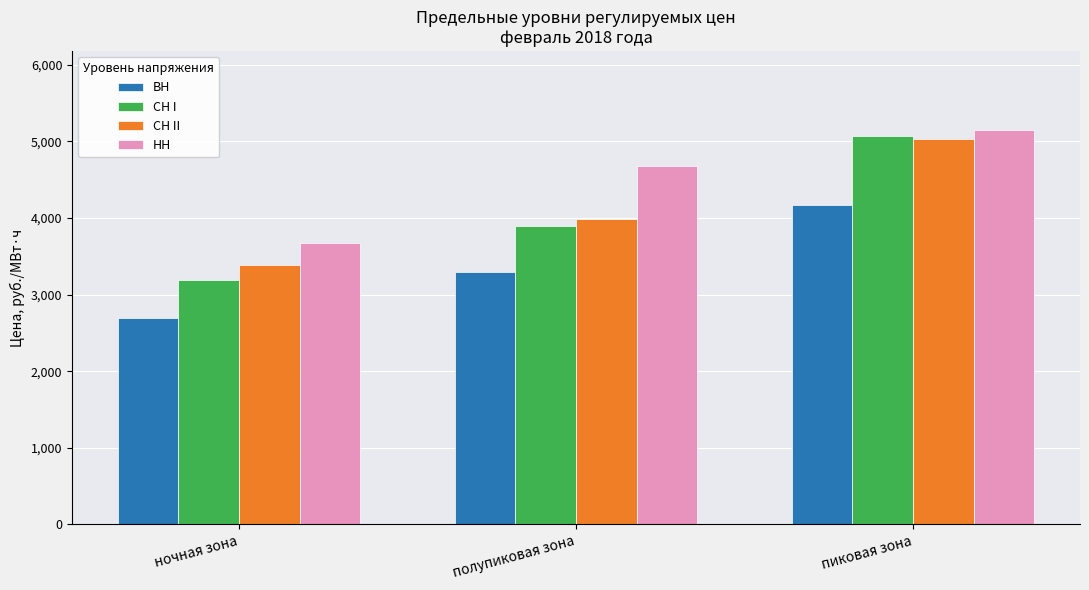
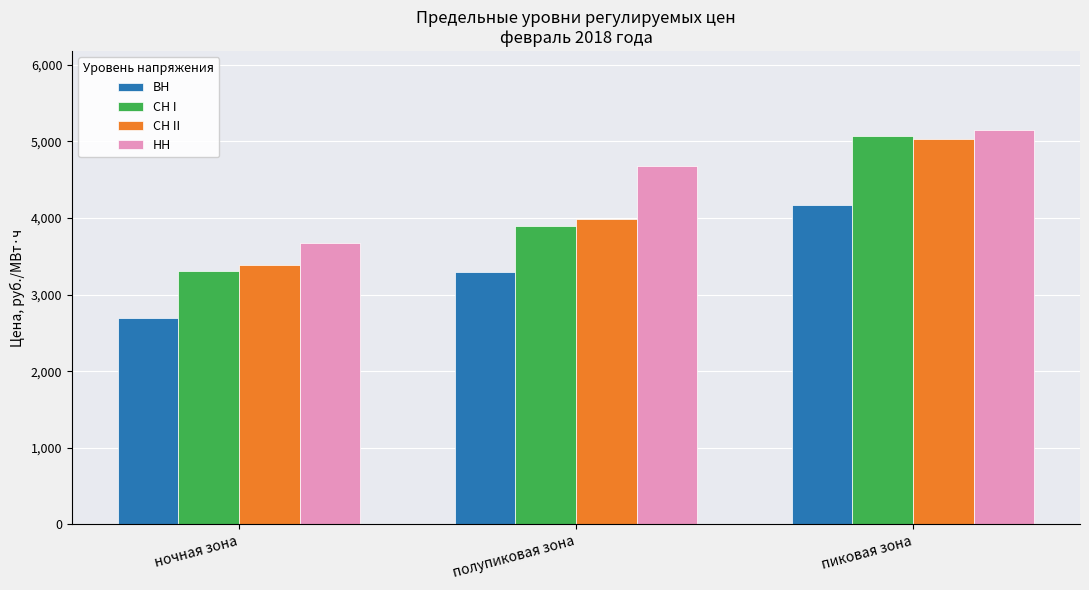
  {
    "ВН": {
      "ночная зона": "2,700",
      "полупиковая зона": "3,300",
      "пиковая зона": "4,200"
    },
    "СН I": {
-     "ночная зона": "3,200",
+     "ночная зона": "3,300",
      "полупиковая зона": "3,900",
      "пиковая зона": "5,100"
    },
    "СН II": {
      "ночная зона": "3,400",
      "полупиковая зона": "4,000",
      "пиковая зона": "5,000"
    },
    "НН": {
      "ночная зона": "3,700",
      "полупиковая зона": "4,700",
      "пиковая зона": "5,200"
    }
  }
